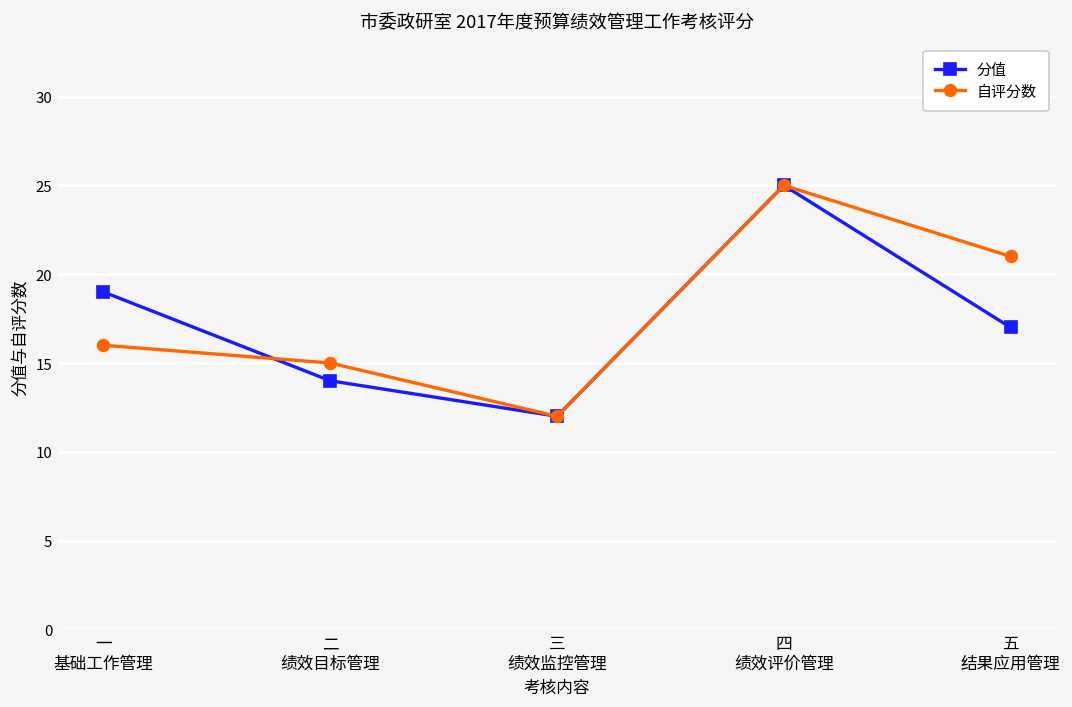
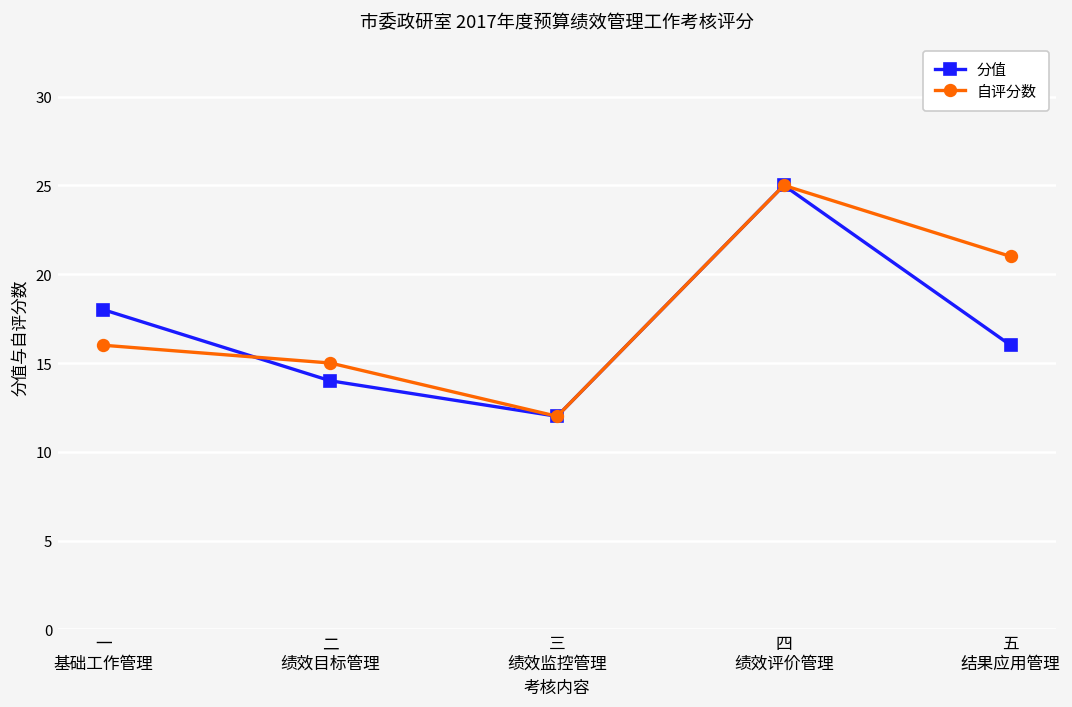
  {
    "分值": {
-     "一 基础工作管理": 19,
+     "一 基础工作管理": 18,
      "二 绩效目标管理": 14,
-     "五 结果应用管理": 17
+     "五 结果应用管理": 16
    },
    "自评分数": {
      "一 基础工作管理": 16,
      "二 绩效目标管理": 15,
      "五 结果应用管理": 21
    }
  }
